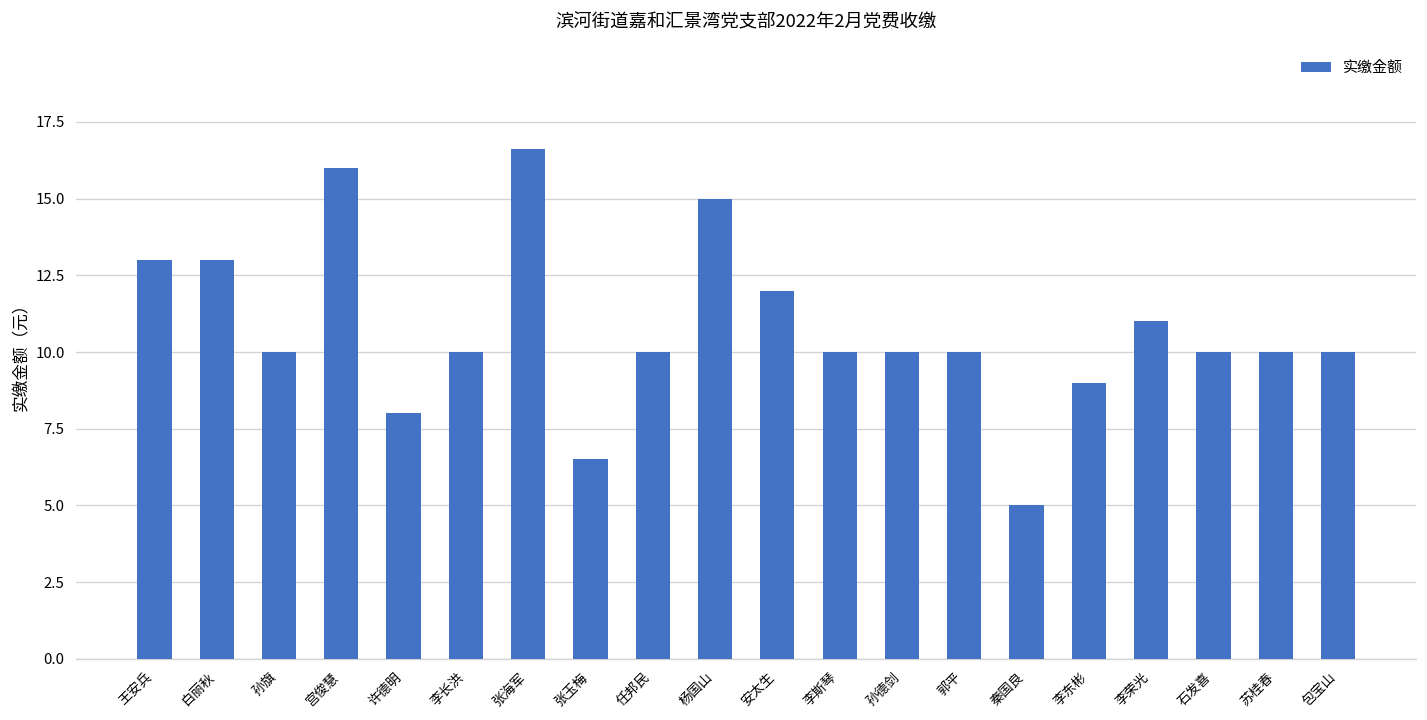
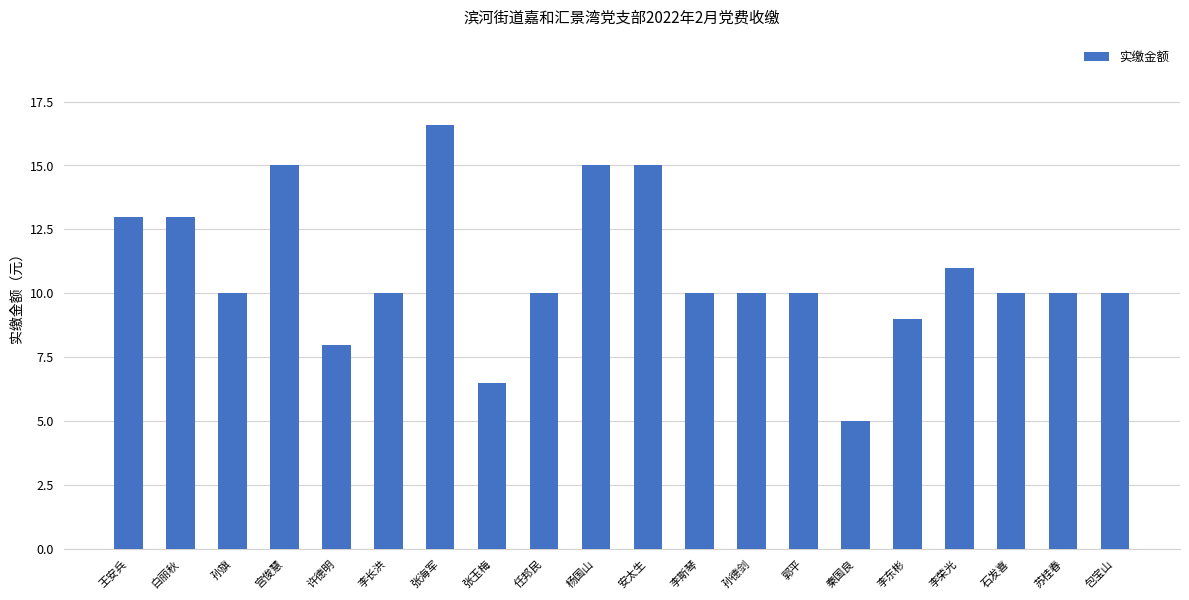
  {
    "王安兵": 13,
    "白丽秋": 13,
    "孙旗": 10,
-   "宫俊慧": 16,
+   "宫俊慧": 15,
    "许德明": 8,
    "李长洪": 10,
    "张海军": 16.6,
    "张玉梅": 6.5,
    "任邦民": 10,
    "杨国山": 15,
-   "安太生": 12,
+   "安太生": 15,
    "李斯琴": 10,
    "孙德剑": 10,
    "郭平": 10,
    "秦国良": 5,
    "李东彬": 9,
    "李荣光": 11,
    "石发喜": 10,
    "苏桂春": 10,
    "包宝山": 10
  }
